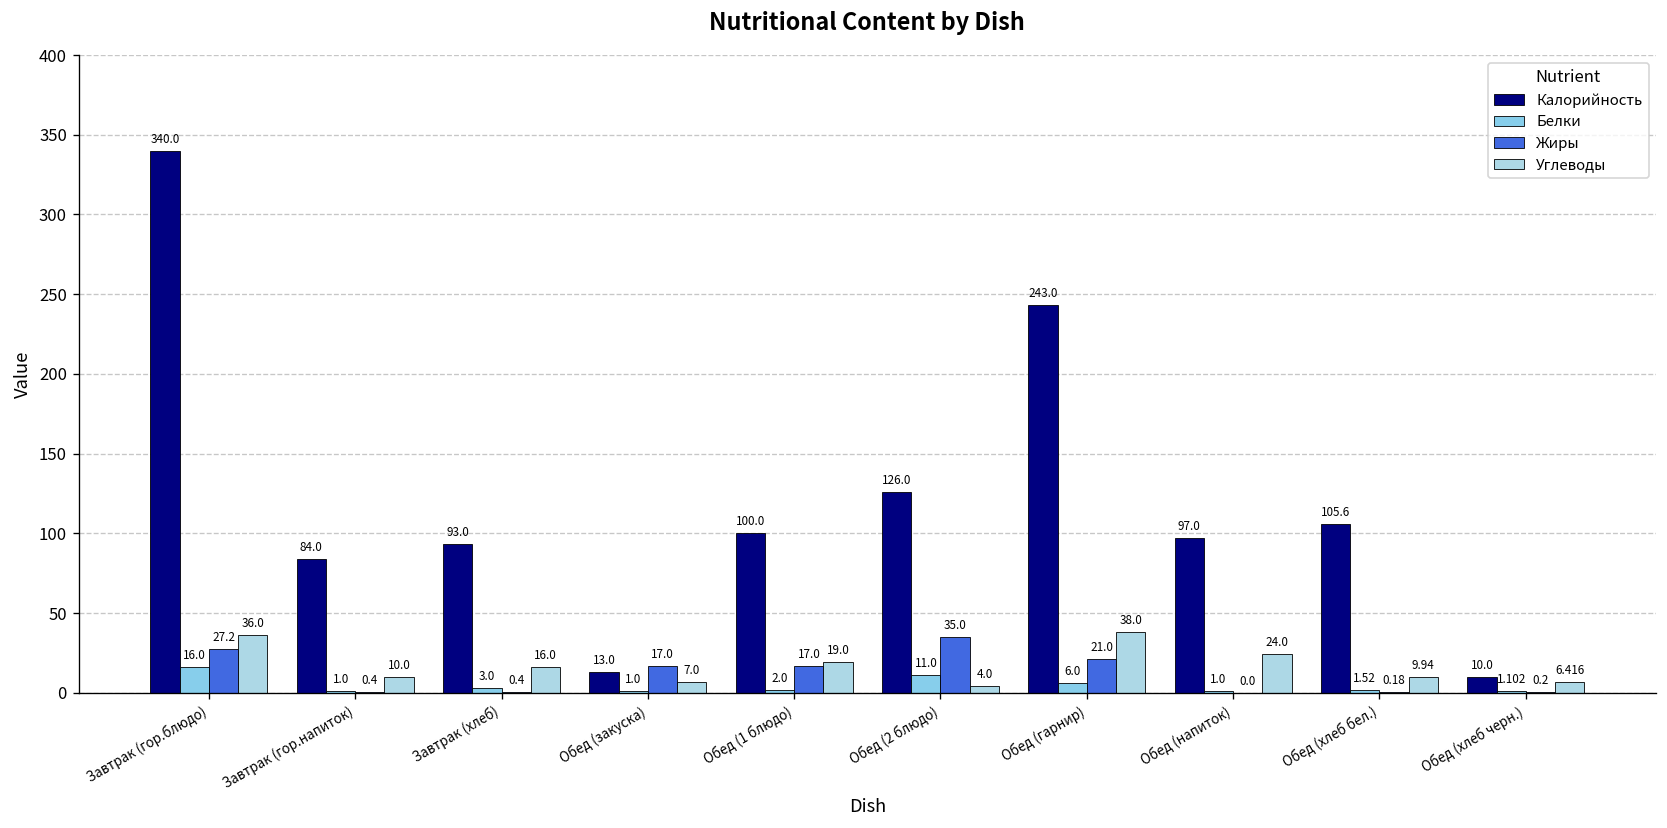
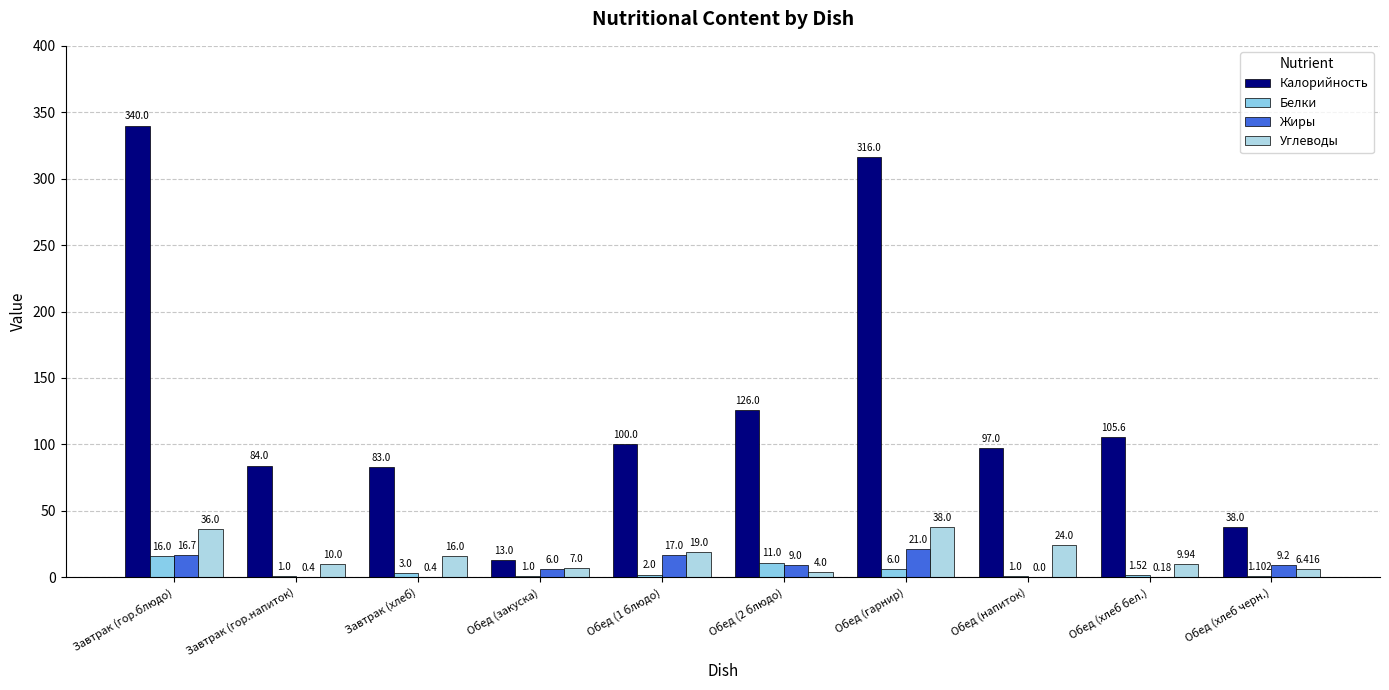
  {
    "Калорийность": {
      "Завтрак (гор.блюдо)": 340.0,
      "Завтрак (гор.напиток)": 84.0,
-     "Завтрак (хлеб)": 93.0,
+     "Завтрак (хлеб)": 83.0,
      "Обед (закуска)": 13.0,
      "Обед (1 блюдо)": 100.0,
      "Обед (2 блюдо)": 126.0,
-     "Обед (гарнир)": 243.0,
+     "Обед (гарнир)": 316.0,
      "Обед (напиток)": 97.0,
      "Обед (хлеб бел.)": 105.6,
-     "Обед (хлеб черн.)": 10.0
+     "Обед (хлеб черн.)": 38.0
    },
    "Жиры": {
-     "Завтрак (гор.блюдо)": 27.2,
+     "Завтрак (гор.блюдо)": 16.7,
      "Завтрак (гор.напиток)": 0.4,
      "Завтрак (хлеб)": 0.4,
-     "Обед (закуска)": 17.0,
+     "Обед (закуска)": 6.0,
      "Обед (1 блюдо)": 17.0,
-     "Обед (2 блюдо)": 35.0,
+     "Обед (2 блюдо)": 9.0,
      "Обед (гарнир)": 21.0,
      "Обед (напиток)": 0.0,
      "Обед (хлеб бел.)": 0.18,
-     "Обед (хлеб черн.)": 0.2
+     "Обед (хлеб черн.)": 9.2
    }
  }
